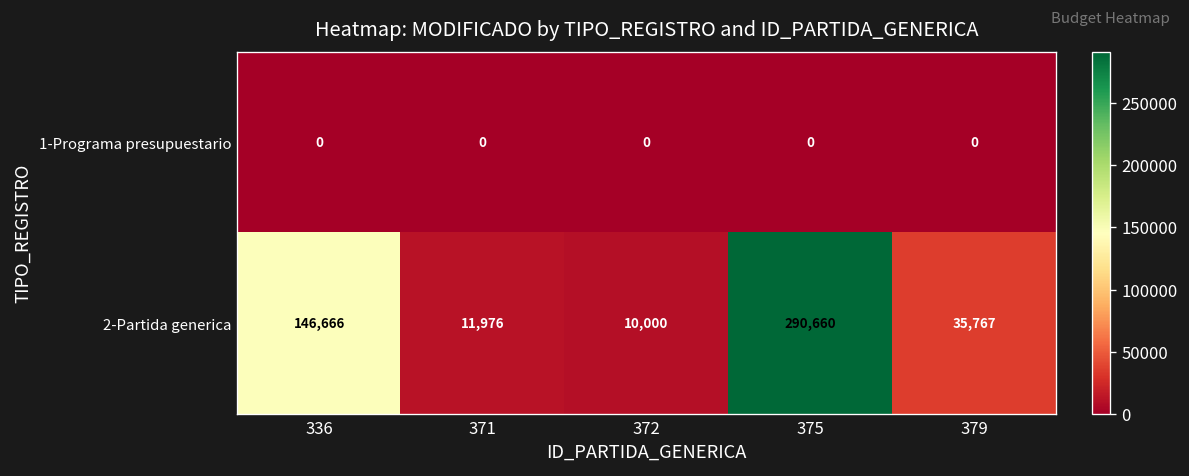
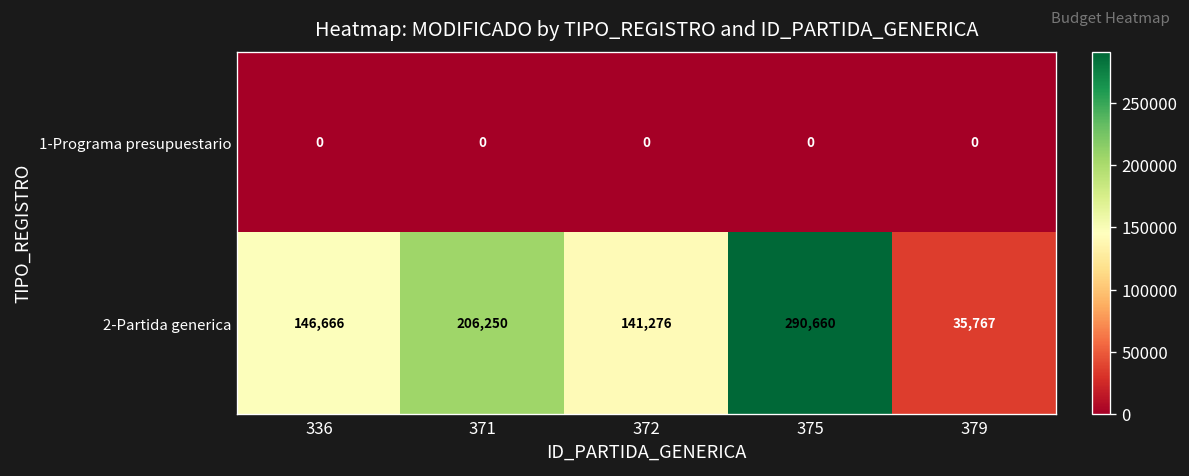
  {
    "1-Programa presupuestario": {
      "336": "0",
      "371": "0",
      "372": "0",
      "375": "0",
      "379": "0"
    },
    "2-Partida generica": {
      "336": "146,666",
-     "371": "11,976",
-     "372": "10,000",
+     "371": "206,250",
+     "372": "141,276",
      "375": "290,660",
      "379": "35,767"
    }
  }
